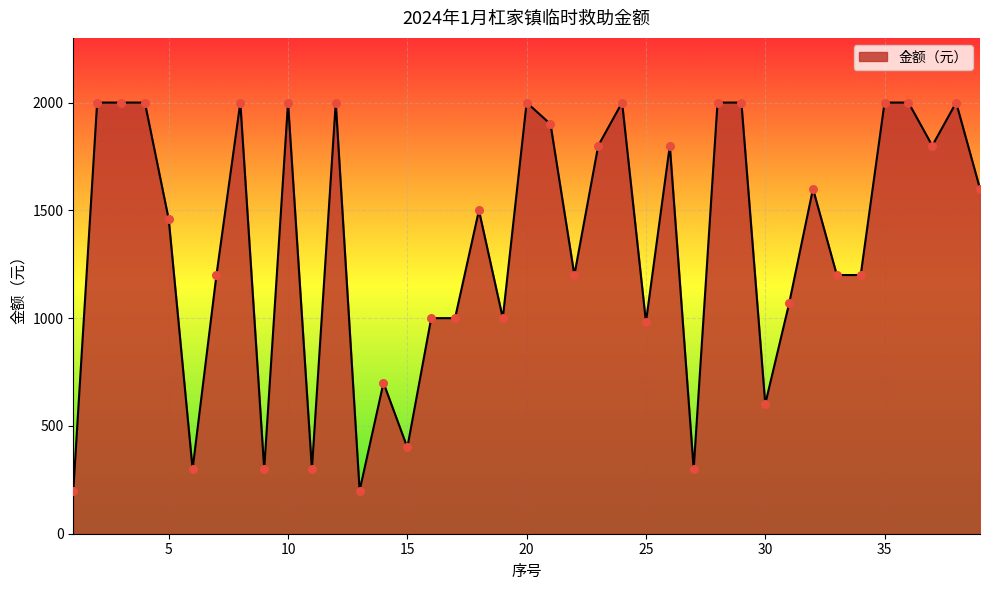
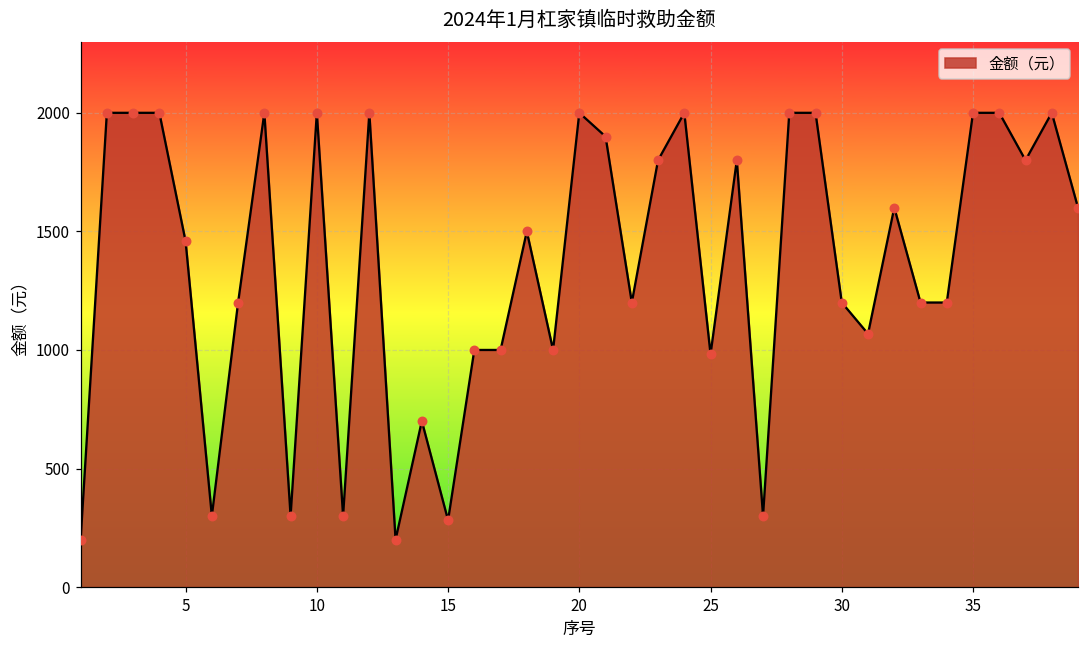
  {
    "5": 1460,
    "10": 2000,
-   "15": 400,
+   "15": 280,
    "20": 2000,
    "25": 980,
-   "30": 600,
+   "30": 1200,
    "35": 2000
  }
